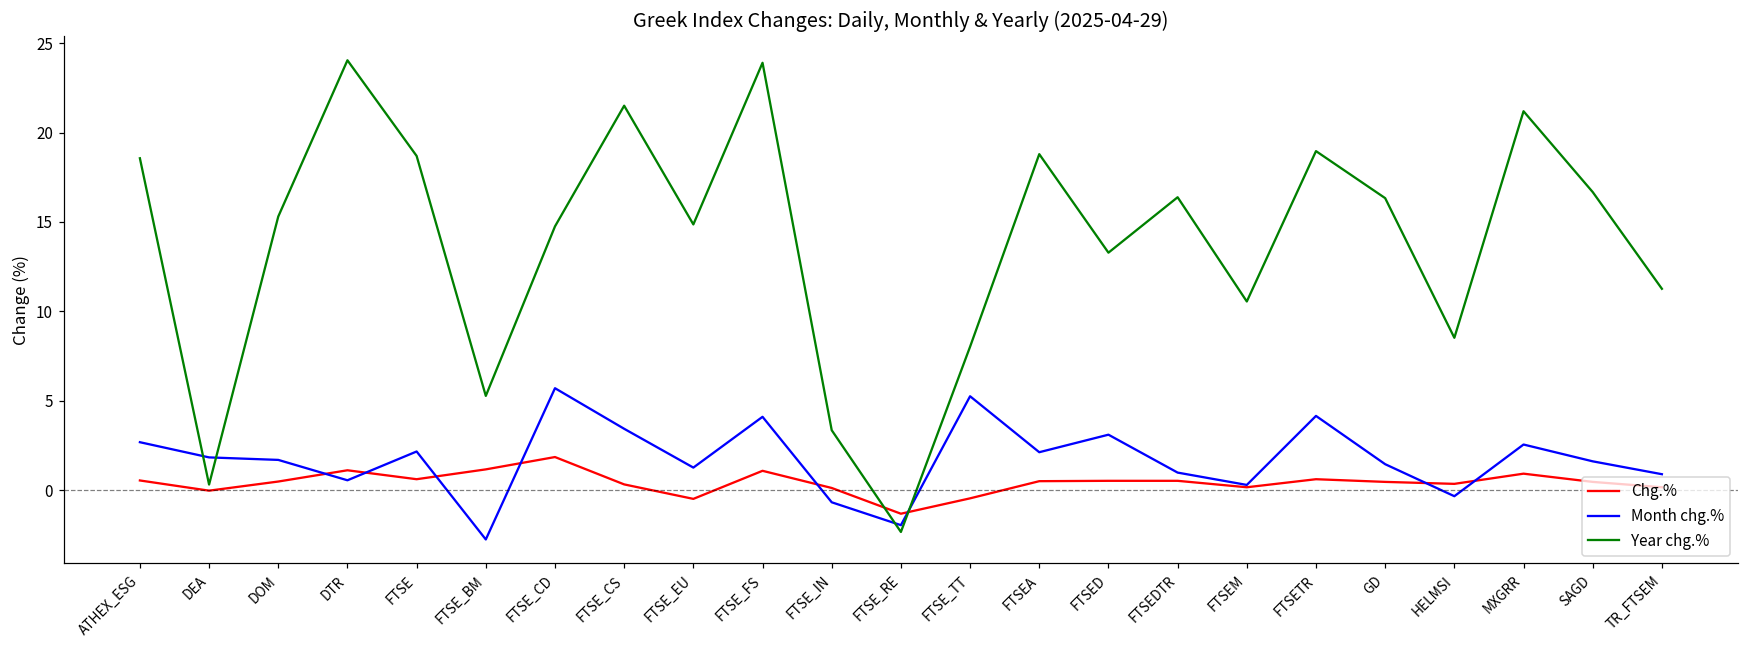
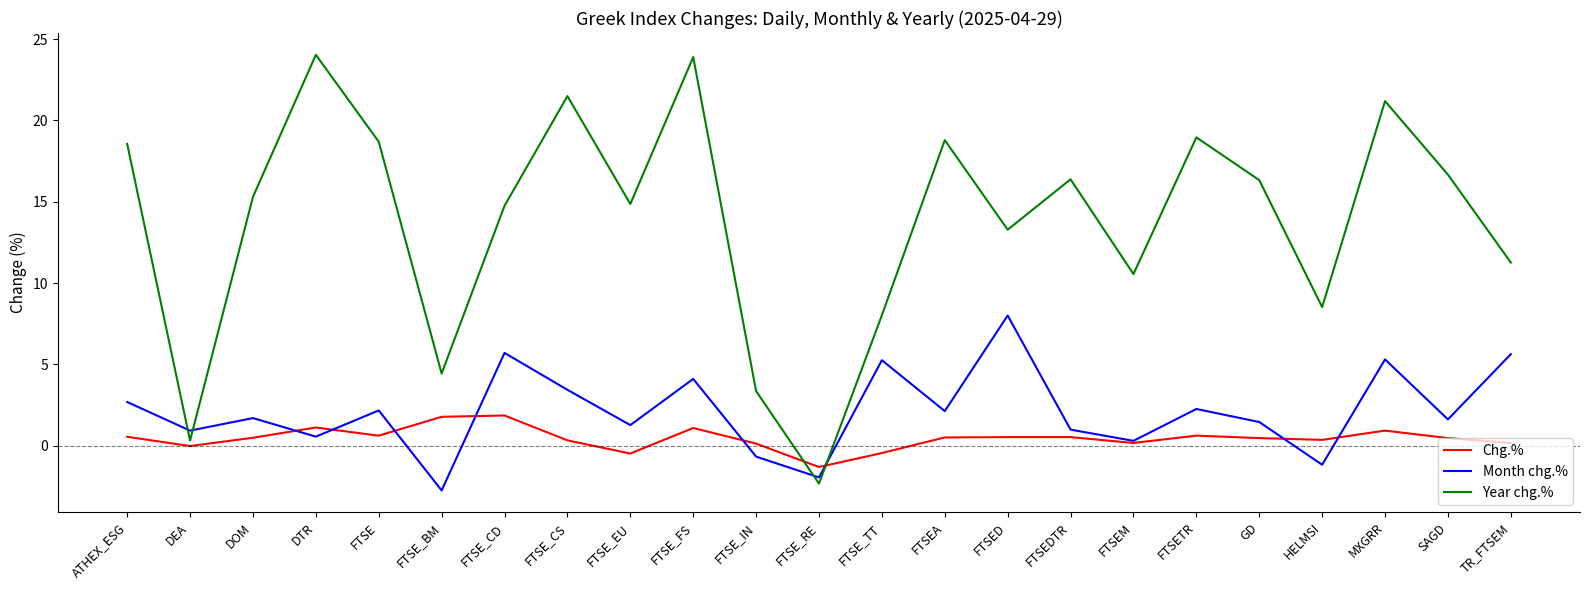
  {
    "Chg.%": {
      "ATHEX_ESG": 0.5,
      "DEA": 0.0,
      "DOM": 0.5,
      "DTR": 1.1,
      "FTSE": 0.6,
-     "FTSE_BM": 1.2,
+     "FTSE_BM": 1.8,
      "FTSE_CD": 1.9,
      "FTSE_CS": 0.3,
      "FTSE_EU": -0.5,
      "FTSE_FS": 1.1,
      "FTSE_IN": 0.1,
      "FTSE_RE": -1.3,
      "FTSE_TT": -0.5,
      "FTSEA": 0.5,
      "FTSED": 0.5,
      "FTSEDTR": 0.5,
      "FTSETR": 0.6,
      "GD": 0.5,
      "HELMSI": 0.4,
      "MXGRR": 0.9,
      "SAGD": 0.5
    },
    "Month chg.%": {
      "ATHEX_ESG": 2.7,
-     "DEA": 1.8,
+     "DEA": 0.9,
      "DOM": 1.7,
      "DTR": 0.6,
      "FTSE": 2.2,
      "FTSE_BM": -2.8,
      "FTSE_CD": 5.7,
      "FTSE_CS": 3.4,
      "FTSE_EU": 1.3,
      "FTSE_FS": 4.1,
      "FTSE_IN": -0.7,
      "FTSE_RE": -2.0,
      "FTSE_TT": 5.3,
      "FTSEA": 2.1,
-     "FTSED": 3.1,
+     "FTSED": 8.0,
      "FTSEDTR": 1.0,
-     "FTSETR": 4.2,
+     "FTSETR": 2.3,
      "GD": 1.5,
-     "HELMSI": -0.3,
-     "MXGRR": 2.6,
+     "HELMSI": -1.2,
+     "MXGRR": 5.3,
      "SAGD": 1.6,
-     "TR_FTSEM": 0.9
+     "TR_FTSEM": 5.6
    },
    "Year chg.%": {
      "ATHEX_ESG": 18.6,
      "DEA": 0.3,
      "DOM": 15.3,
      "DTR": 24.0,
      "FTSE": 18.7,
-     "FTSE_BM": 5.3,
+     "FTSE_BM": 4.4,
      "FTSE_CD": 14.8,
      "FTSE_CS": 21.5,
      "FTSE_EU": 14.9,
      "FTSE_FS": 23.9,
      "FTSE_IN": 3.4,
      "FTSE_RE": -2.3,
      "FTSE_TT": 8.0,
      "FTSEA": 18.8,
      "FTSED": 13.3,
      "FTSEDTR": 16.4,
      "FTSEM": 10.6,
      "FTSETR": 19.0,
      "GD": 16.3,
      "HELMSI": 8.5,
      "MXGRR": 21.2,
      "SAGD": 16.7,
      "TR_FTSEM": 11.3
    }
  }
